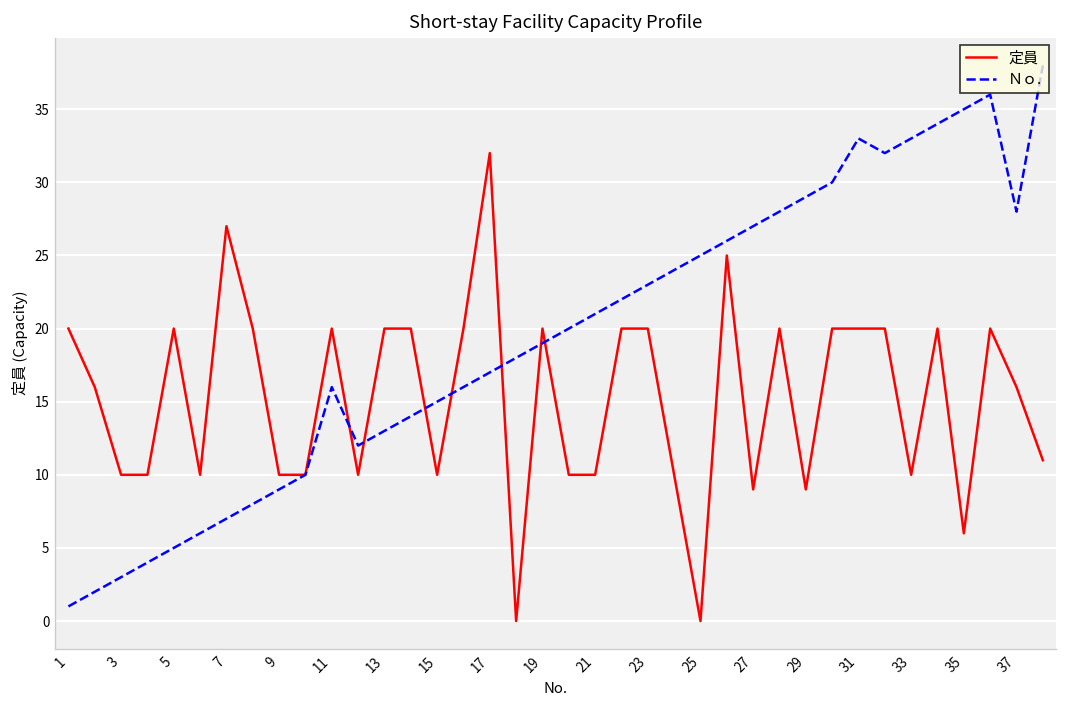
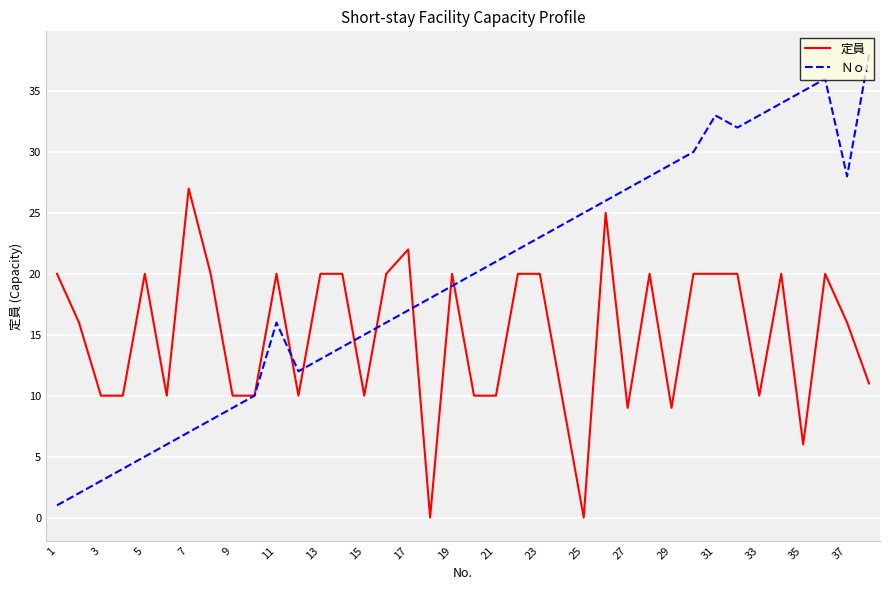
  {
    "定員": {
      "1": 20,
      "3": 10,
      "5": 20,
      "7": 27,
      "9": 10,
      "11": 20,
      "13": 20,
      "15": 10,
-     "17": 32,
+     "17": 22,
      "19": 20,
      "21": 10,
      "23": 20,
      "25": 0,
      "27": 9,
      "29": 9,
      "31": 20,
      "33": 10,
      "35": 6,
      "37": 16
    },
    "Ｎｏ.": {
      "1": 1,
      "3": 3,
      "5": 5,
      "7": 7,
      "9": 9,
      "11": 16,
      "13": 13,
      "15": 15,
      "17": 17,
      "19": 19,
      "21": 21,
      "23": 23,
      "25": 25,
      "27": 27,
      "29": 29,
      "31": 33,
      "33": 33,
      "35": 35,
      "37": 28
    }
  }
